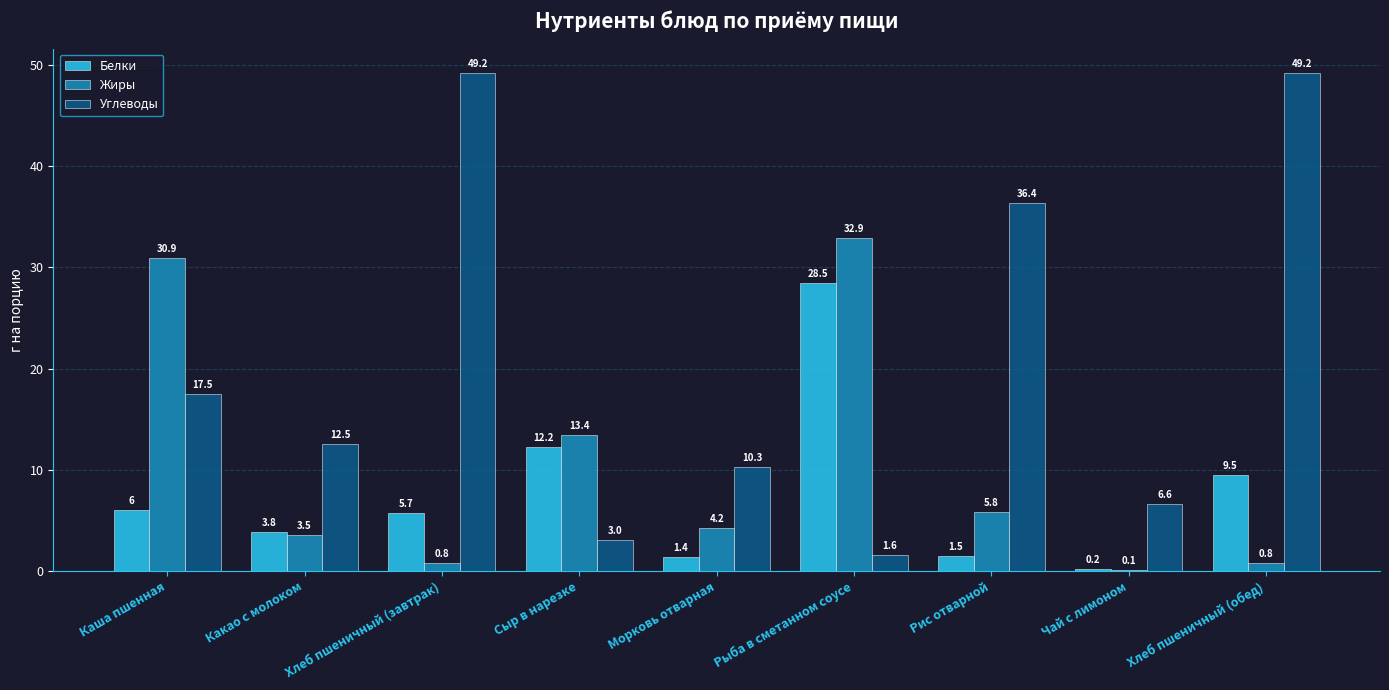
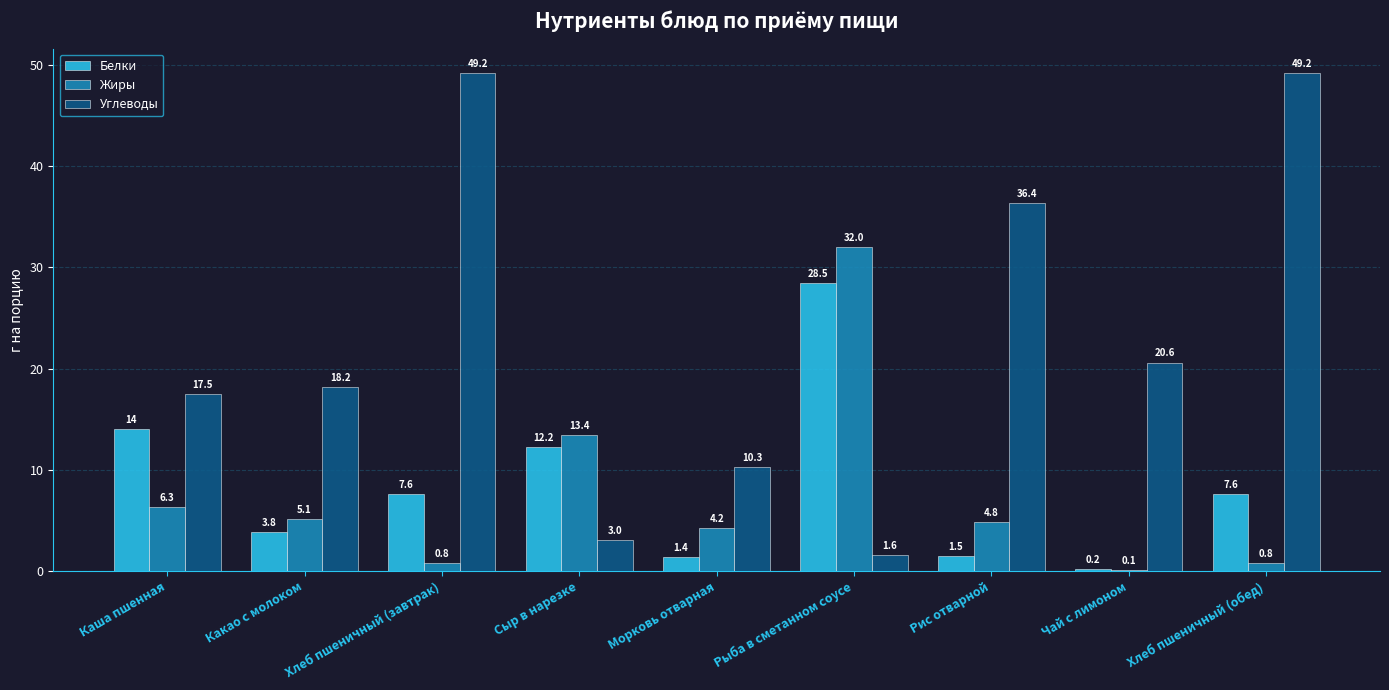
  {
    "Белки": {
-     "Каша пшенная": 6,
+     "Каша пшенная": 14,
      "Какао с молоком": 3.8,
-     "Хлеб пшеничный (завтрак)": 5.7,
+     "Хлеб пшеничный (завтрак)": 7.6,
      "Сыр в нарезке": 12.2,
      "Морковь отварная": 1.4,
      "Рыба в сметанном соусе": 28.5,
      "Рис отварной": 1.5,
      "Чай с лимоном": 0.2,
-     "Хлеб пшеничный (обед)": 9.5
+     "Хлеб пшеничный (обед)": 7.6
    },
    "Жиры": {
-     "Каша пшенная": 30.9,
-     "Какао с молоком": 3.5,
+     "Каша пшенная": 6.3,
+     "Какао с молоком": 5.1,
      "Хлеб пшеничный (завтрак)": 0.8,
      "Сыр в нарезке": 13.4,
      "Морковь отварная": 4.2,
-     "Рыба в сметанном соусе": 32.9,
-     "Рис отварной": 5.8,
+     "Рыба в сметанном соусе": 32.0,
+     "Рис отварной": 4.8,
      "Чай с лимоном": 0.1,
      "Хлеб пшеничный (обед)": 0.8
    },
    "Углеводы": {
      "Каша пшенная": 17.5,
-     "Какао с молоком": 12.5,
+     "Какао с молоком": 18.2,
      "Хлеб пшеничный (завтрак)": 49.2,
      "Сыр в нарезке": 3.0,
      "Морковь отварная": 10.3,
      "Рыба в сметанном соусе": 1.6,
      "Рис отварной": 36.4,
-     "Чай с лимоном": 6.6,
+     "Чай с лимоном": 20.6,
      "Хлеб пшеничный (обед)": 49.2
    }
  }
